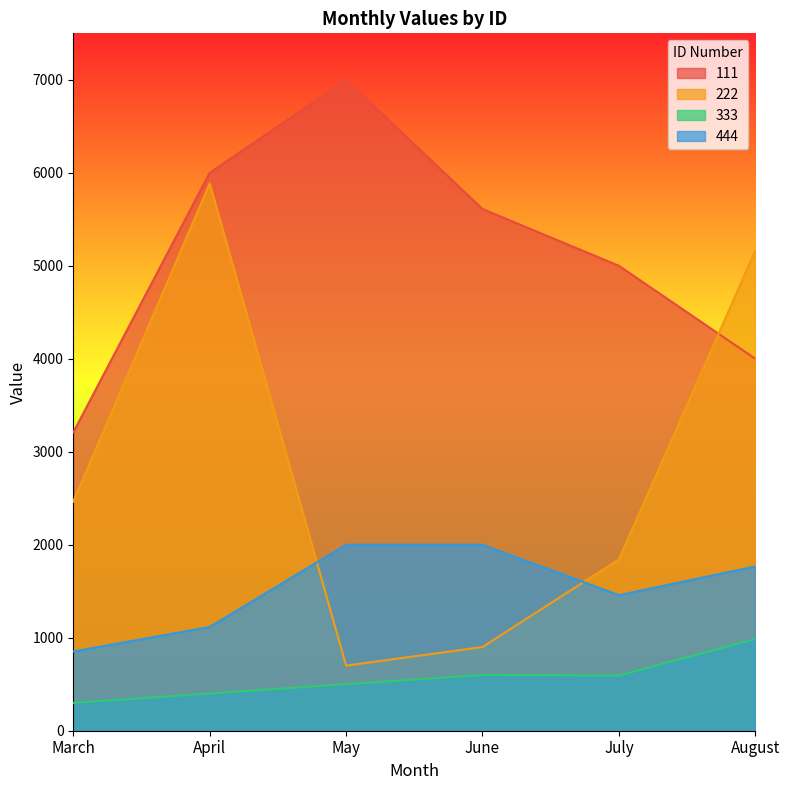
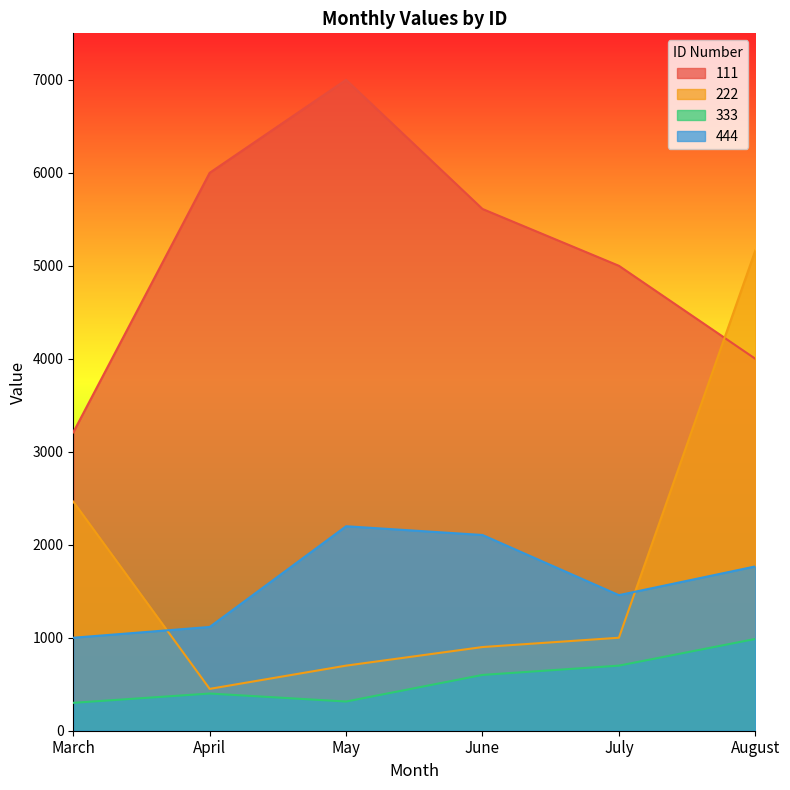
  {
    "111": {
      "March": 3200,
      "April": 6000,
      "May": 7000,
      "June": 5600,
      "July": 5000,
      "August": 4000
    },
    "222": {
      "March": 2500,
-     "April": 5900,
+     "April": 500,
      "May": 700,
      "June": 900,
-     "July": 1800,
+     "July": 1000,
      "August": 5200
    },
    "333": {
      "March": 300,
      "April": 400,
-     "May": 500,
+     "May": 300,
      "June": 600,
-     "July": 600,
+     "July": 700,
      "August": 1000
    },
    "444": {
-     "March": 900,
+     "March": 1000,
      "April": 1100,
-     "May": 2000,
-     "June": 2000,
+     "May": 2200,
+     "June": 2100,
      "July": 1500,
      "August": 1800
    }
  }
